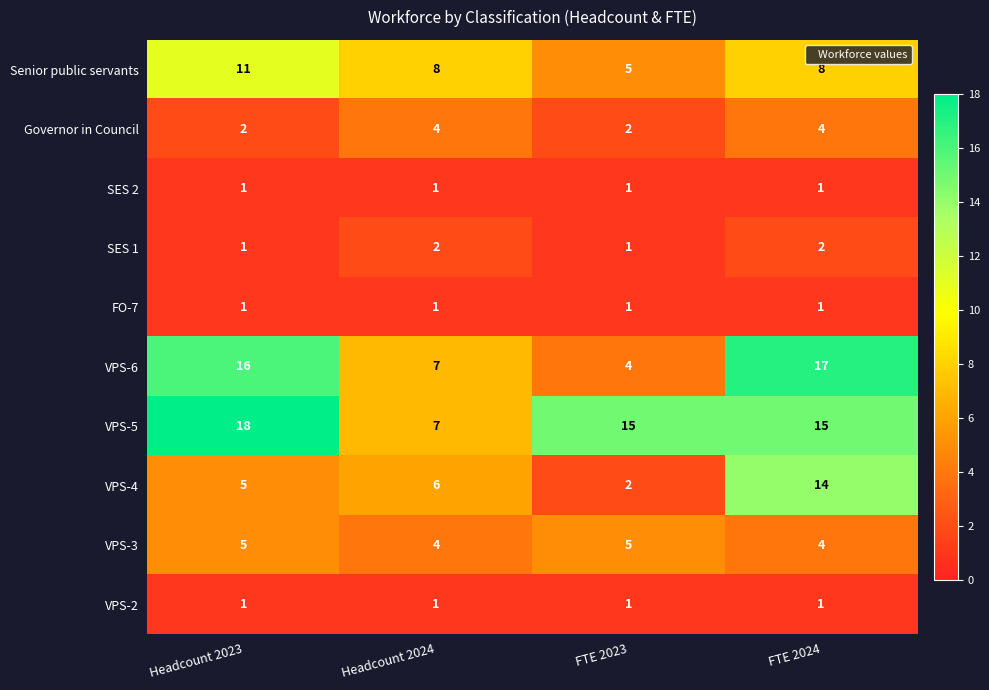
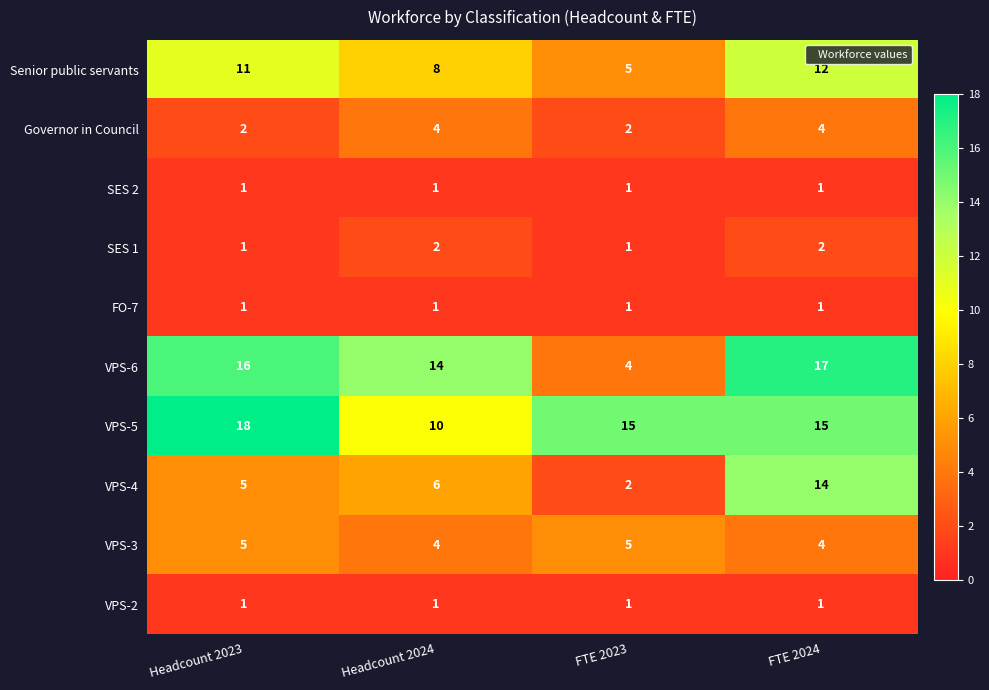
  {
    "Senior public servants": {
      "Headcount 2023": 11,
      "Headcount 2024": 8,
      "FTE 2023": 5,
-     "FTE 2024": 8
+     "FTE 2024": 12
    },
    "Governor in Council": {
      "Headcount 2023": 2,
      "Headcount 2024": 4,
      "FTE 2023": 2,
      "FTE 2024": 4
    },
    "SES 2": {
      "Headcount 2023": 1,
      "Headcount 2024": 1,
      "FTE 2023": 1,
      "FTE 2024": 1
    },
    "SES 1": {
      "Headcount 2023": 1,
      "Headcount 2024": 2,
      "FTE 2023": 1,
      "FTE 2024": 2
    },
    "FO-7": {
      "Headcount 2023": 1,
      "Headcount 2024": 1,
      "FTE 2023": 1,
      "FTE 2024": 1
    },
    "VPS-6": {
      "Headcount 2023": 16,
-     "Headcount 2024": 7,
+     "Headcount 2024": 14,
      "FTE 2023": 4,
      "FTE 2024": 17
    },
    "VPS-5": {
      "Headcount 2023": 18,
-     "Headcount 2024": 7,
+     "Headcount 2024": 10,
      "FTE 2023": 15,
      "FTE 2024": 15
    },
    "VPS-4": {
      "Headcount 2023": 5,
      "Headcount 2024": 6,
      "FTE 2023": 2,
      "FTE 2024": 14
    },
    "VPS-3": {
      "Headcount 2023": 5,
      "Headcount 2024": 4,
      "FTE 2023": 5,
      "FTE 2024": 4
    },
    "VPS-2": {
      "Headcount 2023": 1,
      "Headcount 2024": 1,
      "FTE 2023": 1,
      "FTE 2024": 1
    }
  }
